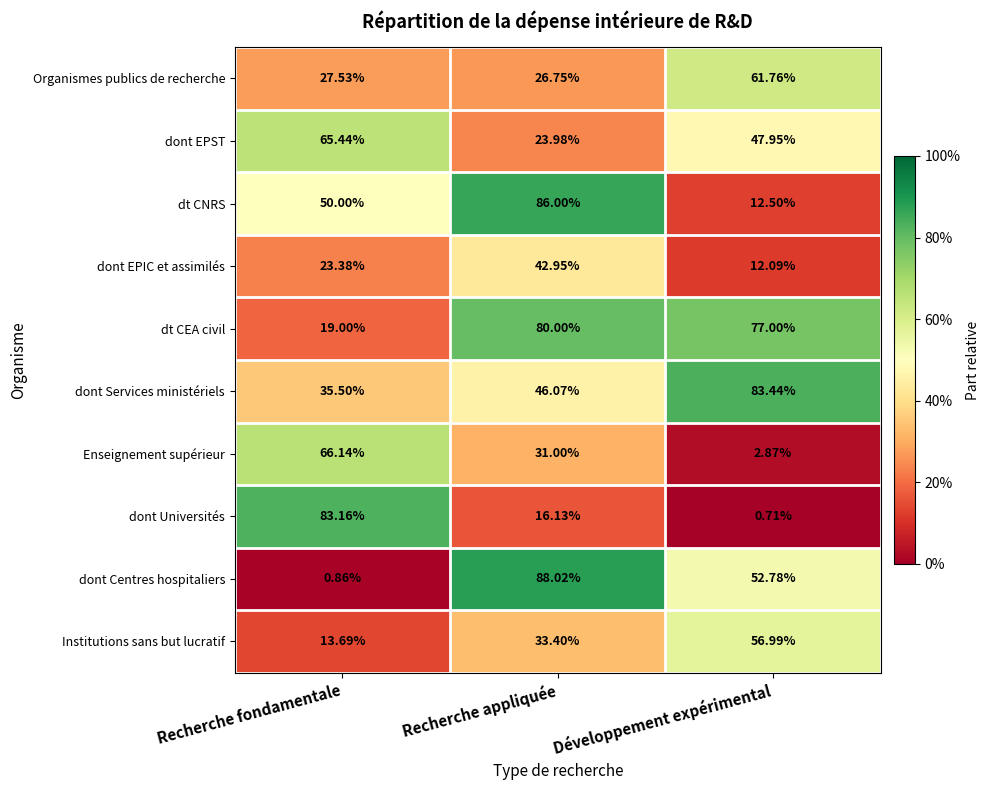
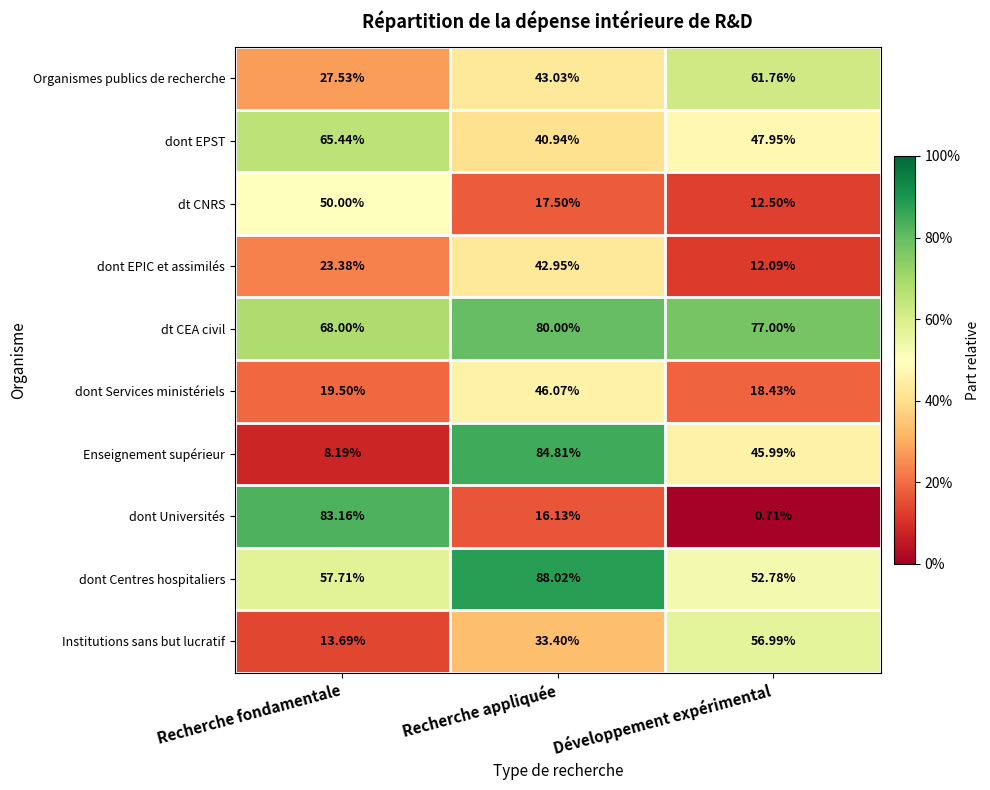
  {
    "Organismes publics de recherche": {
      "Recherche fondamentale": "27.53%",
-     "Recherche appliquée": "26.75%",
+     "Recherche appliquée": "43.03%",
      "Développement expérimental": "61.76%"
    },
    "dont EPST": {
      "Recherche fondamentale": "65.44%",
-     "Recherche appliquée": "23.98%",
+     "Recherche appliquée": "40.94%",
      "Développement expérimental": "47.95%"
    },
    "dt CNRS": {
      "Recherche fondamentale": "50.00%",
-     "Recherche appliquée": "86.00%",
+     "Recherche appliquée": "17.50%",
      "Développement expérimental": "12.50%"
    },
    "dont EPIC et assimilés": {
      "Recherche fondamentale": "23.38%",
      "Recherche appliquée": "42.95%",
      "Développement expérimental": "12.09%"
    },
    "dt CEA civil": {
-     "Recherche fondamentale": "19.00%",
+     "Recherche fondamentale": "68.00%",
      "Recherche appliquée": "80.00%",
      "Développement expérimental": "77.00%"
    },
    "dont Services ministériels": {
-     "Recherche fondamentale": "35.50%",
+     "Recherche fondamentale": "19.50%",
      "Recherche appliquée": "46.07%",
-     "Développement expérimental": "83.44%"
+     "Développement expérimental": "18.43%"
    },
    "Enseignement supérieur": {
-     "Recherche fondamentale": "66.14%",
-     "Recherche appliquée": "31.00%",
-     "Développement expérimental": "2.87%"
+     "Recherche fondamentale": "8.19%",
+     "Recherche appliquée": "84.81%",
+     "Développement expérimental": "45.99%"
    },
    "dont Universités": {
      "Recherche fondamentale": "83.16%",
      "Recherche appliquée": "16.13%",
      "Développement expérimental": "0.71%"
    },
    "dont Centres hospitaliers": {
-     "Recherche fondamentale": "0.86%",
+     "Recherche fondamentale": "57.71%",
      "Recherche appliquée": "88.02%",
      "Développement expérimental": "52.78%"
    },
    "Institutions sans but lucratif": {
      "Recherche fondamentale": "13.69%",
      "Recherche appliquée": "33.40%",
      "Développement expérimental": "56.99%"
    }
  }
